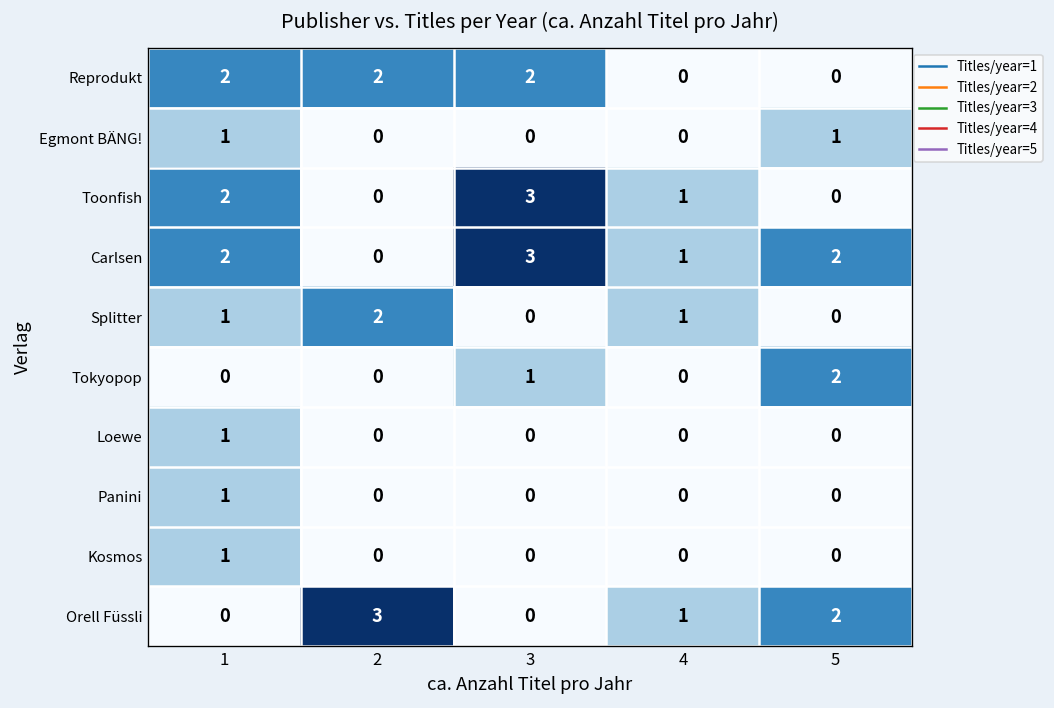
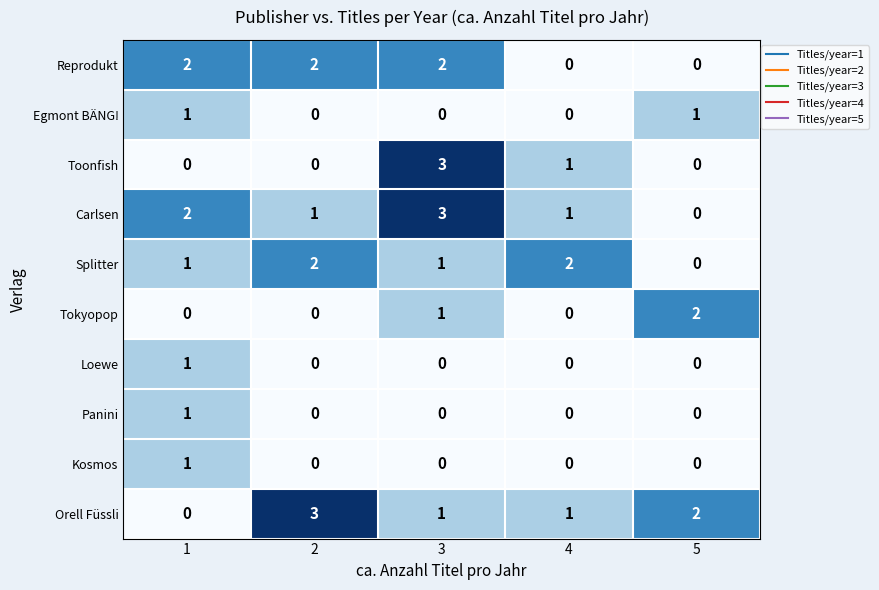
  {
    "Reprodukt": {
      "1": 2,
      "2": 2,
      "3": 2,
      "4": 0,
      "5": 0
    },
    "Egmont BÄNG!": {
      "1": 1,
      "2": 0,
      "3": 0,
      "4": 0,
      "5": 1
    },
    "Toonfish": {
-     "1": 2,
+     "1": 0,
      "2": 0,
      "3": 3,
      "4": 1,
      "5": 0
    },
    "Carlsen": {
      "1": 2,
-     "2": 0,
+     "2": 1,
      "3": 3,
      "4": 1,
-     "5": 2
+     "5": 0
    },
    "Splitter": {
      "1": 1,
      "2": 2,
-     "3": 0,
-     "4": 1,
+     "3": 1,
+     "4": 2,
      "5": 0
    },
    "Tokyopop": {
      "1": 0,
      "2": 0,
      "3": 1,
      "4": 0,
      "5": 2
    },
    "Loewe": {
      "1": 1,
      "2": 0,
      "3": 0,
      "4": 0,
      "5": 0
    },
    "Panini": {
      "1": 1,
      "2": 0,
      "3": 0,
      "4": 0,
      "5": 0
    },
    "Kosmos": {
      "1": 1,
      "2": 0,
      "3": 0,
      "4": 0,
      "5": 0
    },
    "Orell Füssli": {
      "1": 0,
      "2": 3,
-     "3": 0,
+     "3": 1,
      "4": 1,
      "5": 2
    }
  }
